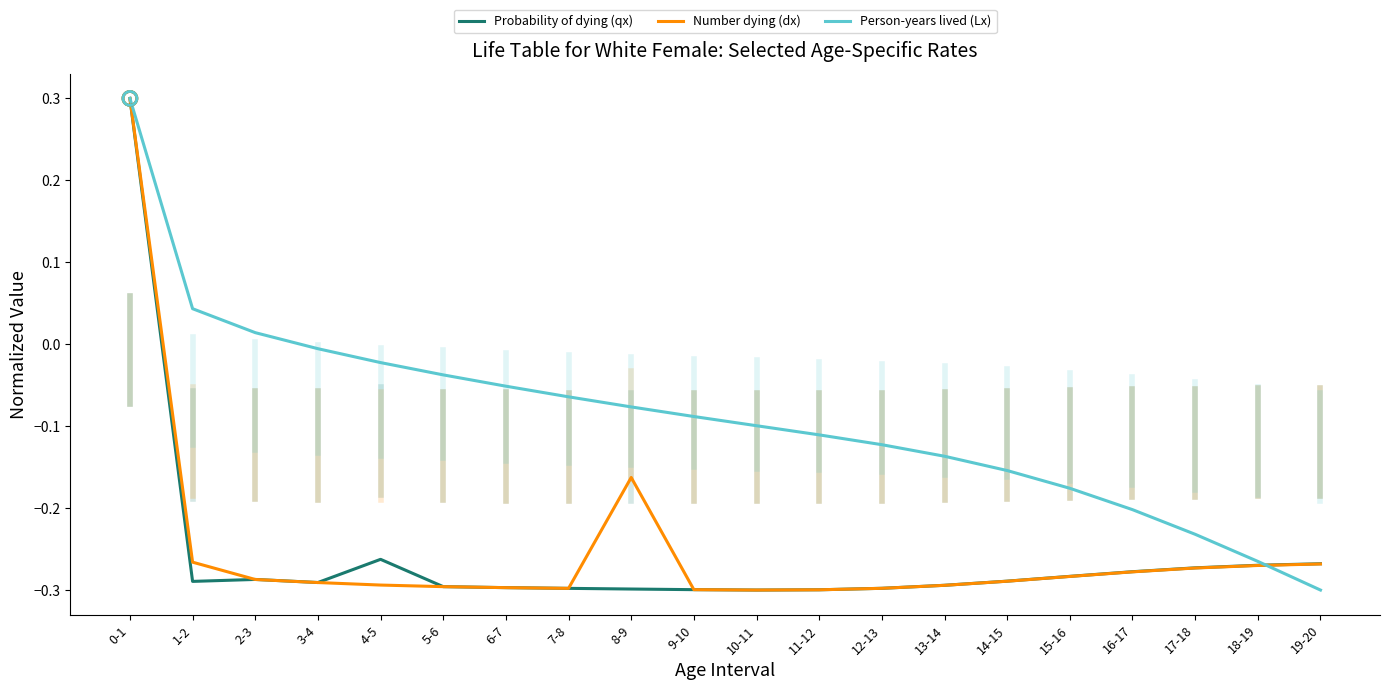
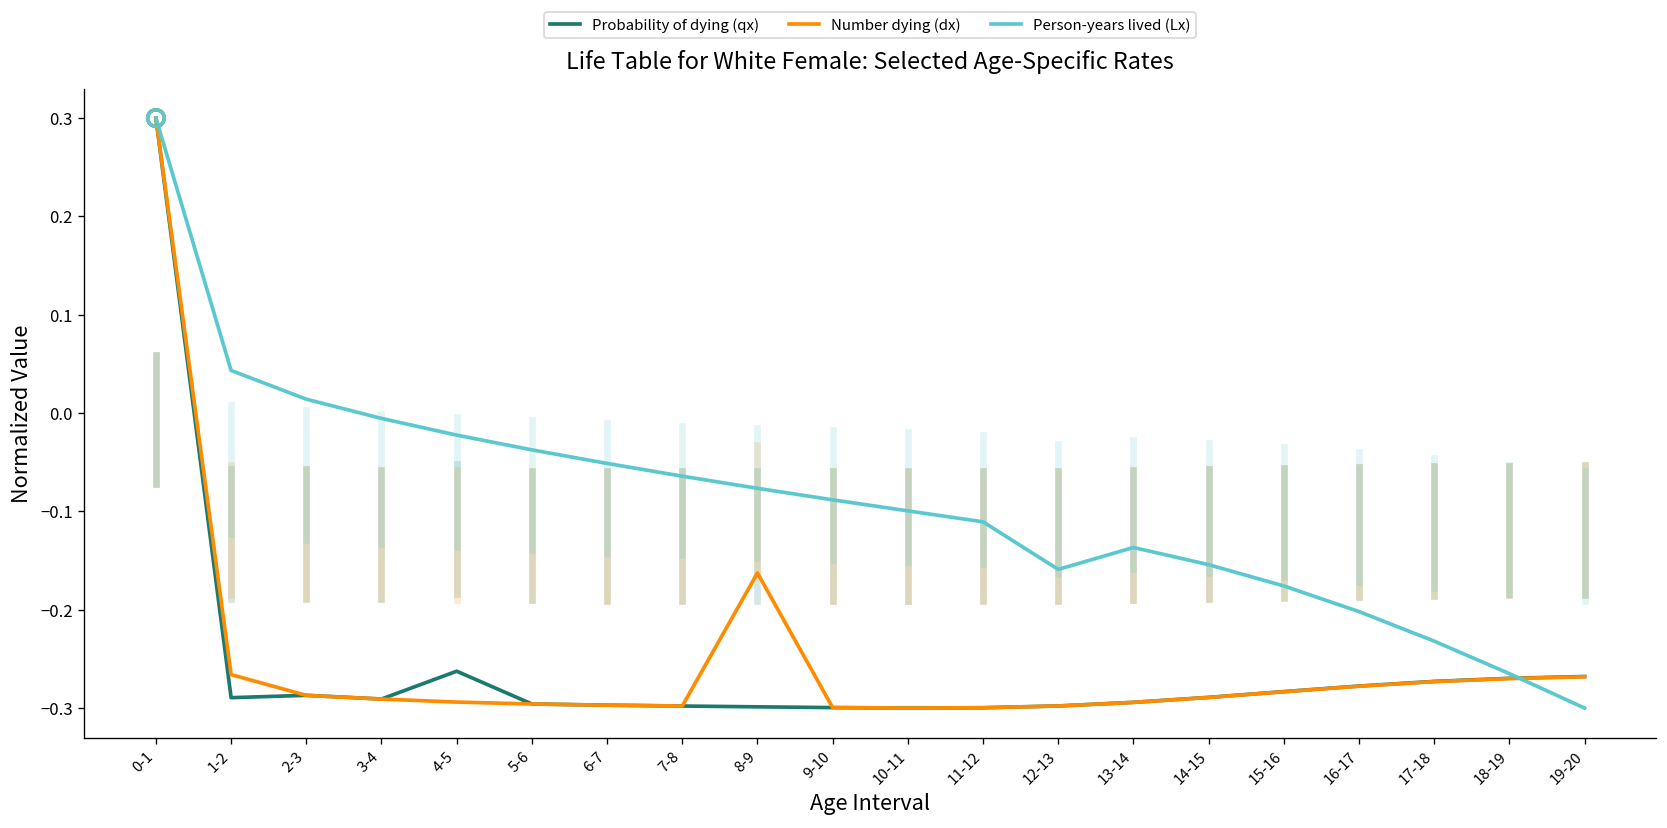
  {
    "Probability of dying (qx)": {
      "1-2": -0.29,
      "4-5": -0.26,
      "8-9": -0.30
    },
    "Number dying (dx)": {
      "1-2": -0.27,
      "4-5": -0.29,
      "8-9": -0.16
    },
    "Person-years lived (Lx)": {
      "1-2": 0.04,
      "2-3": 0.01,
      "3-4": -0.01,
      "4-5": -0.02,
      "5-6": -0.04,
      "6-7": -0.05,
      "7-8": -0.06,
      "8-9": -0.08,
      "9-10": -0.09,
      "10-11": -0.10,
      "11-12": -0.11,
-     "12-13": -0.12,
+     "12-13": -0.16,
      "13-14": -0.14,
      "14-15": -0.15,
      "15-16": -0.18,
      "16-17": -0.20,
      "17-18": -0.23,
      "18-19": -0.27,
      "19-20": -0.30
    }
  }
